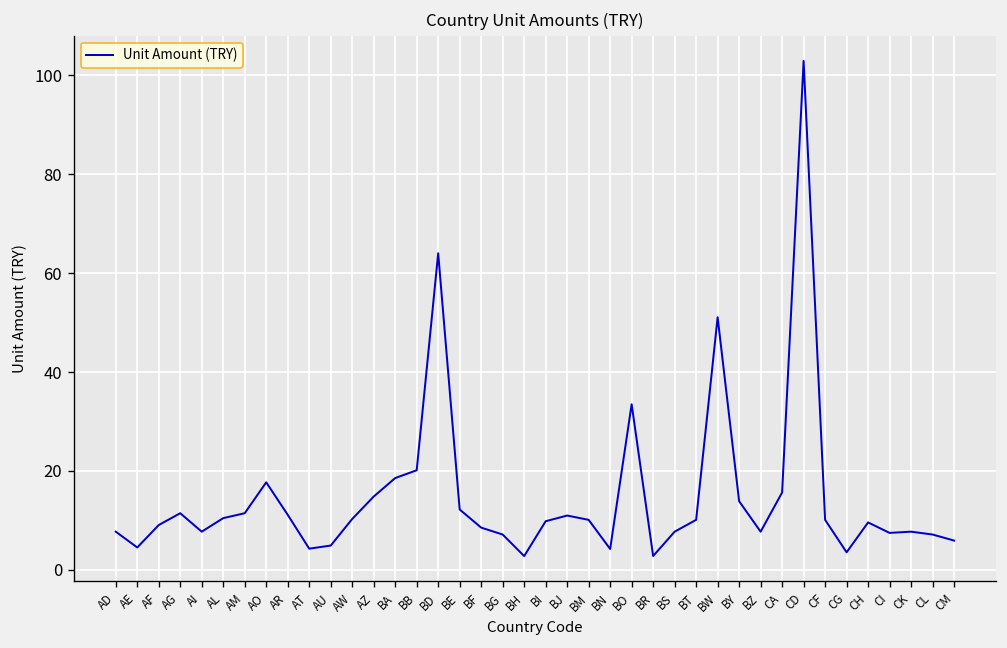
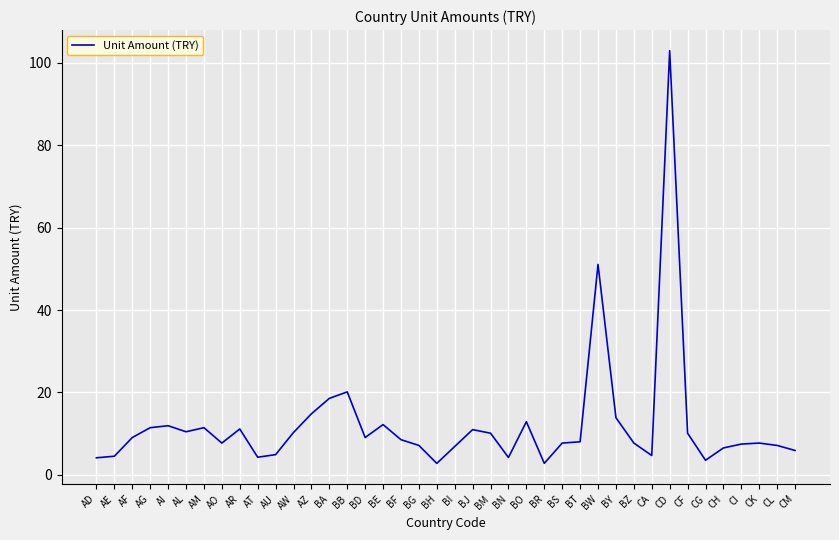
  {
-   "AD": 8,
+   "AD": 4,
    "AE": 5,
    "AF": 9,
    "AG": 11,
-   "AI": 8,
+   "AI": 12,
    "AL": 10,
    "AM": 11,
-   "AO": 18,
+   "AO": 8,
    "AR": 11,
    "AT": 4,
    "AU": 5,
    "AW": 10,
    "AZ": 15,
    "BA": 19,
    "BB": 20,
-   "BD": 64,
+   "BD": 9,
    "BE": 12,
    "BF": 9,
    "BG": 7,
    "BH": 3,
-   "BI": 10,
+   "BI": 7,
    "BJ": 11,
    "BM": 10,
    "BN": 4,
-   "BO": 33,
+   "BO": 13,
    "BR": 3,
    "BS": 8,
-   "BT": 10,
+   "BT": 8,
    "BW": 51,
    "BY": 14,
    "BZ": 8,
-   "CA": 16,
+   "CA": 5,
    "CD": 103,
    "CF": 10,
    "CG": 4,
-   "CH": 10,
+   "CH": 7,
    "CI": 7,
    "CK": 8,
    "CL": 7,
    "CM": 6
  }
